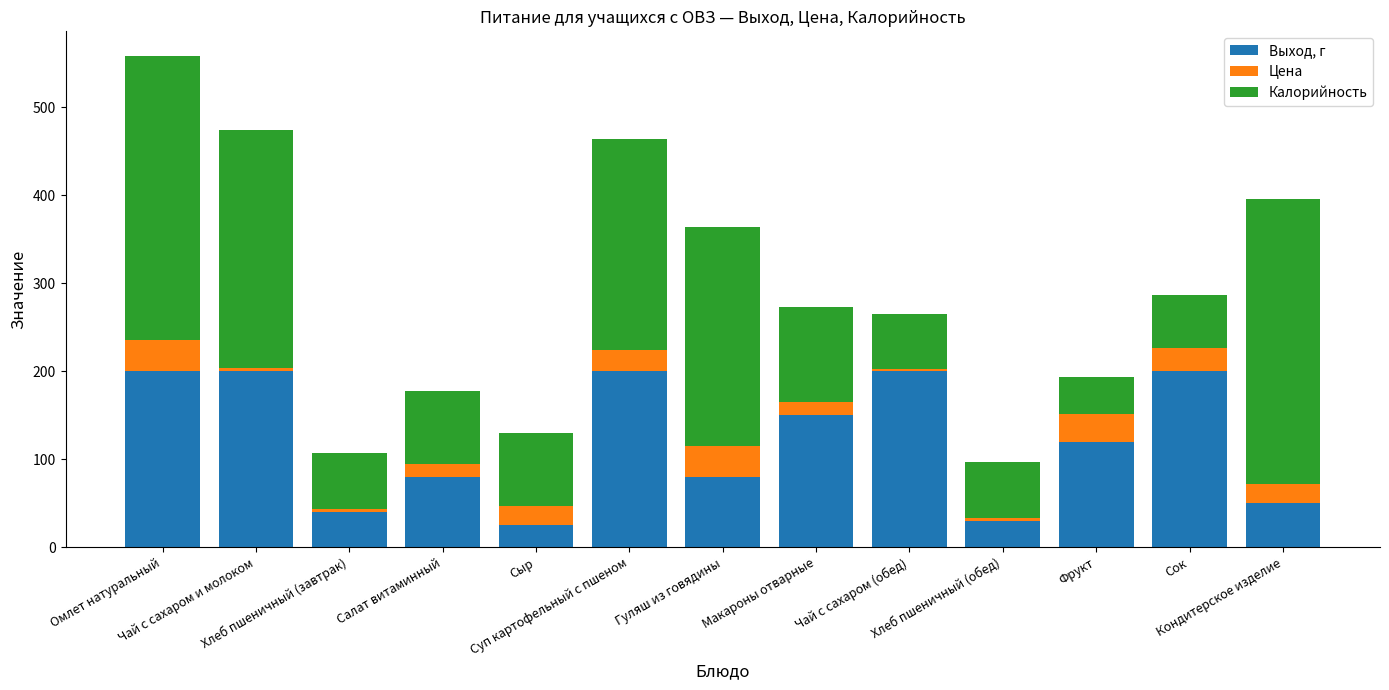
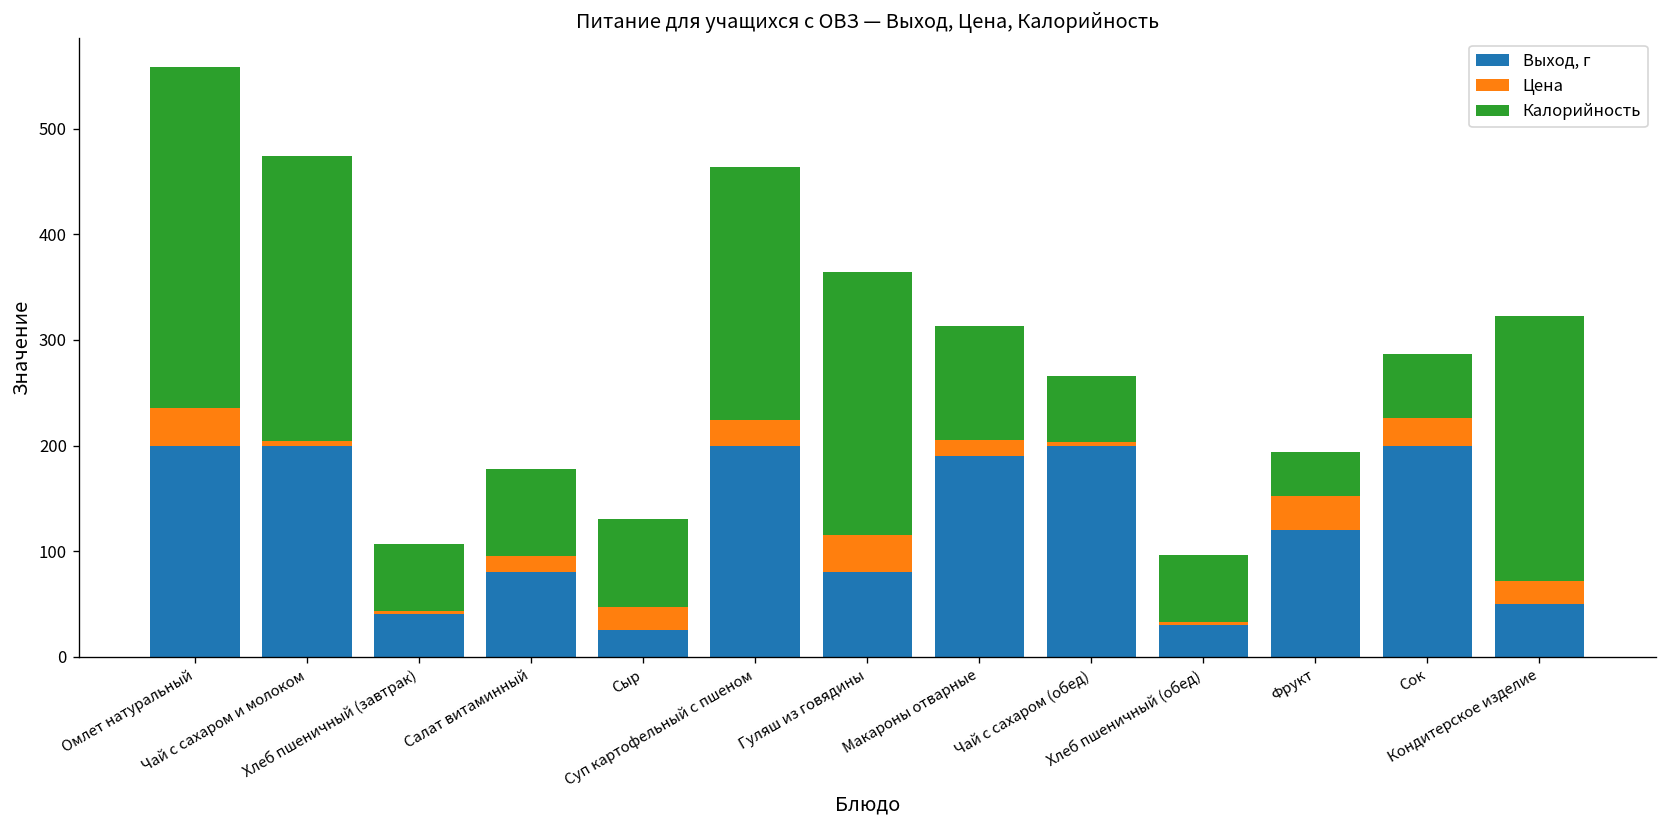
  {
    "Выход, г": {
      "Омлет натуральный": 200,
      "Чай с сахаром и молоком": 200,
      "Хлеб пшеничный (завтрак)": 40,
      "Салат витаминный": 80,
      "Сыр": 30,
      "Суп картофельный с пшеном": 200,
      "Гуляш из говядины": 80,
-     "Макароны отварные": 150,
+     "Макароны отварные": 190,
      "Чай с сахаром (обед)": 200,
      "Хлеб пшеничный (обед)": 30,
      "Фрукт": 120,
      "Сок": 200,
      "Кондитерское изделие": 50
    },
    "Цена": {
      "Омлет натуральный": 40,
      "Чай с сахаром и молоком": 0,
      "Хлеб пшеничный (завтрак)": 0,
      "Салат витаминный": 20,
      "Сыр": 20,
      "Суп картофельный с пшеном": 20,
      "Гуляш из говядины": 40,
      "Макароны отварные": 20,
      "Чай с сахаром (обед)": 0,
      "Хлеб пшеничный (обед)": 0,
      "Фрукт": 30,
      "Сок": 30,
      "Кондитерское изделие": 20
    },
    "Калорийность": {
      "Омлет натуральный": 320,
      "Чай с сахаром и молоком": 270,
      "Хлеб пшеничный (завтрак)": 60,
      "Салат витаминный": 80,
      "Сыр": 80,
      "Суп картофельный с пшеном": 240,
      "Гуляш из говядины": 250,
      "Макароны отварные": 110,
      "Чай с сахаром (обед)": 60,
      "Хлеб пшеничный (обед)": 60,
      "Фрукт": 40,
      "Сок": 60,
-     "Кондитерское изделие": 320
+     "Кондитерское изделие": 250
    }
  }
